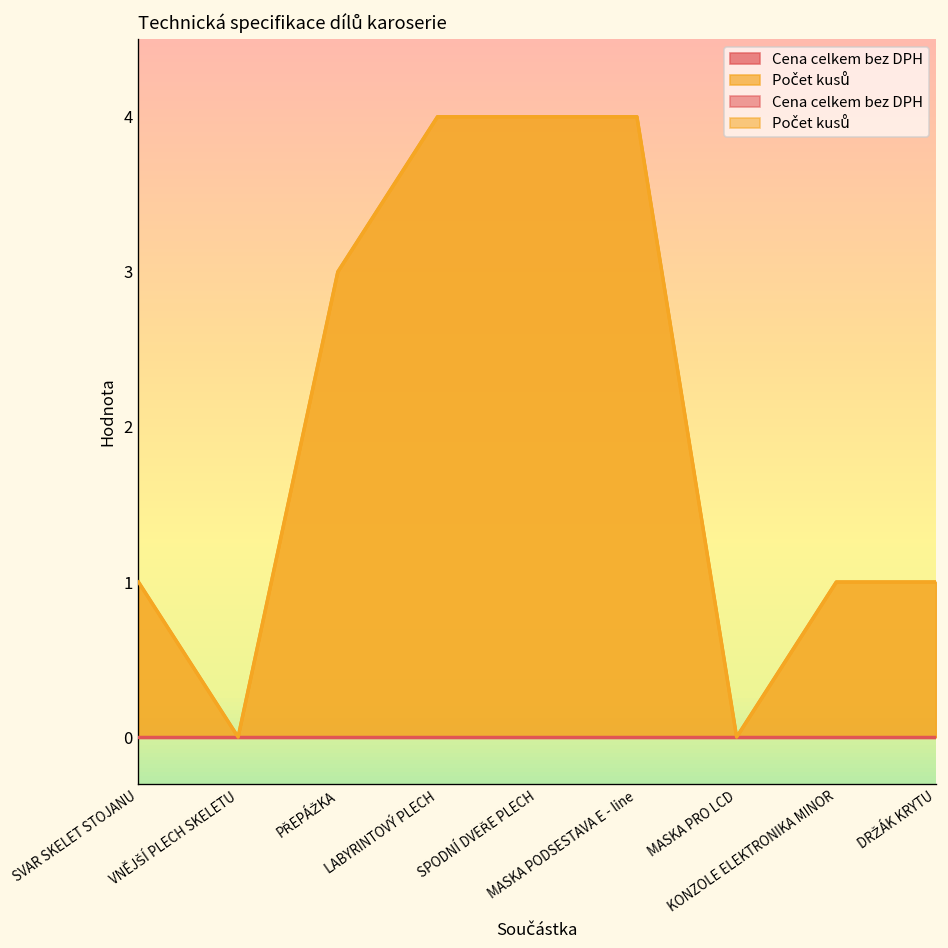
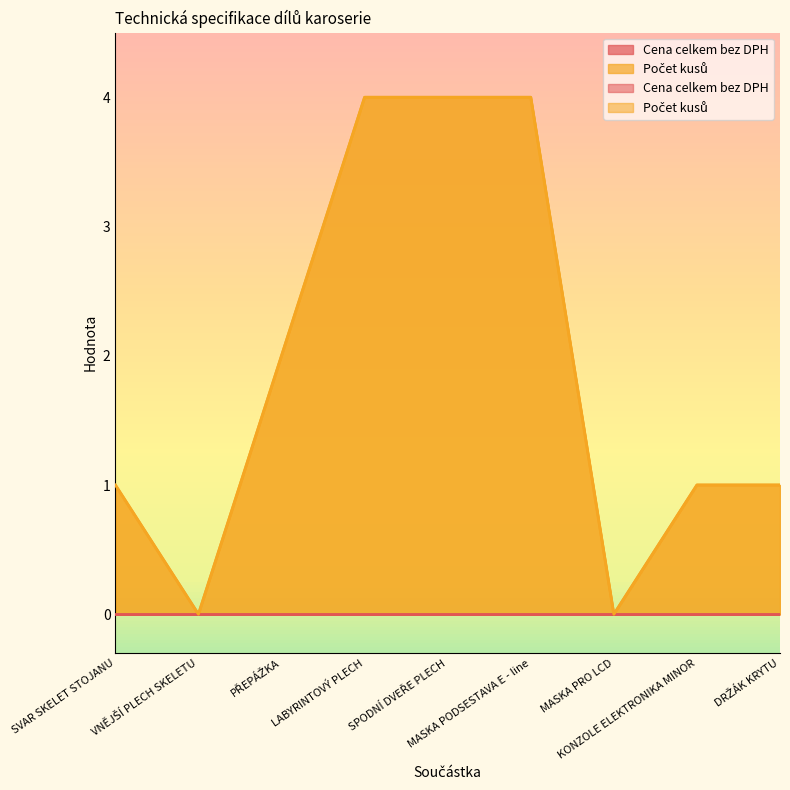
  {
    "Cena celkem bez DPH": {
      "SVAR SKELET STOJANU": 0,
      "PŘEPÁŽKA": 0,
      "LABYRINTOVÝ PLECH": 0,
      "SPODNÍ DVEŘE PLECH": 0,
      "MASKA PODSESTAVA E - line": 0,
      "KONZOLE ELEKTRONIKA MINOR": 0,
      "DRŽÁK KRYTU": 0
    },
    "Počet kusů": {
      "SVAR SKELET STOJANU": 1,
-     "PŘEPÁŽKA": 3,
+     "PŘEPÁŽKA": 2,
      "LABYRINTOVÝ PLECH": 4,
      "SPODNÍ DVEŘE PLECH": 4,
      "MASKA PODSESTAVA E - line": 4,
      "KONZOLE ELEKTRONIKA MINOR": 1,
      "DRŽÁK KRYTU": 1
    }
  }
